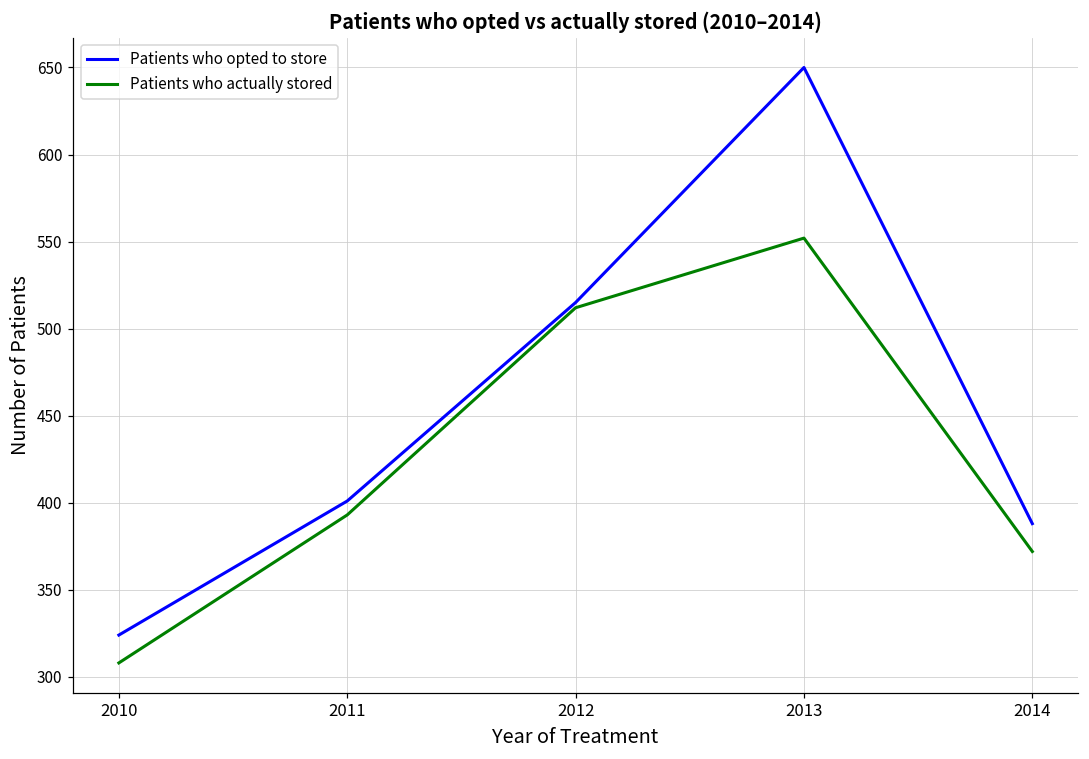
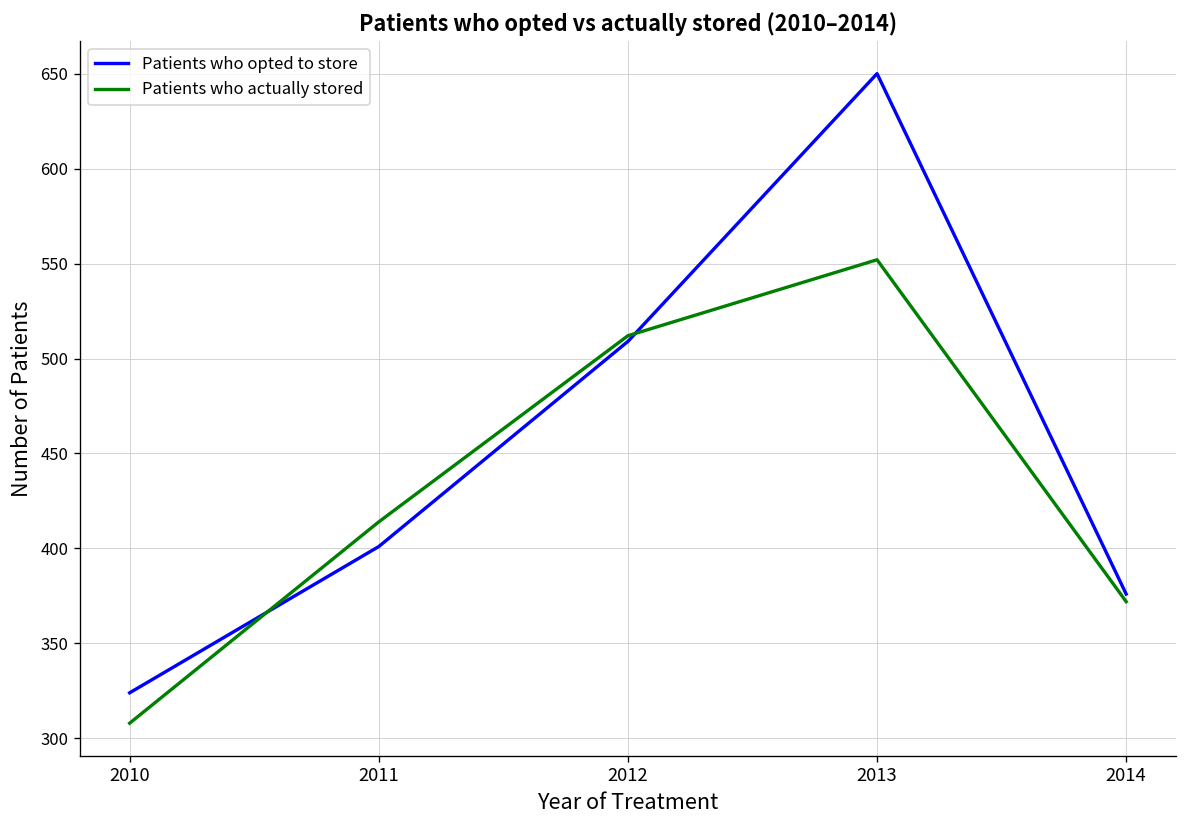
  {
    "Patients who opted to store": {
      "2010": 324,
      "2011": 401,
-     "2012": 515,
+     "2012": 509,
      "2013": 650,
-     "2014": 388
+     "2014": 376
    },
    "Patients who actually stored": {
      "2010": 308,
-     "2011": 393,
+     "2011": 414,
      "2012": 512,
      "2013": 552,
      "2014": 372
    }
  }
